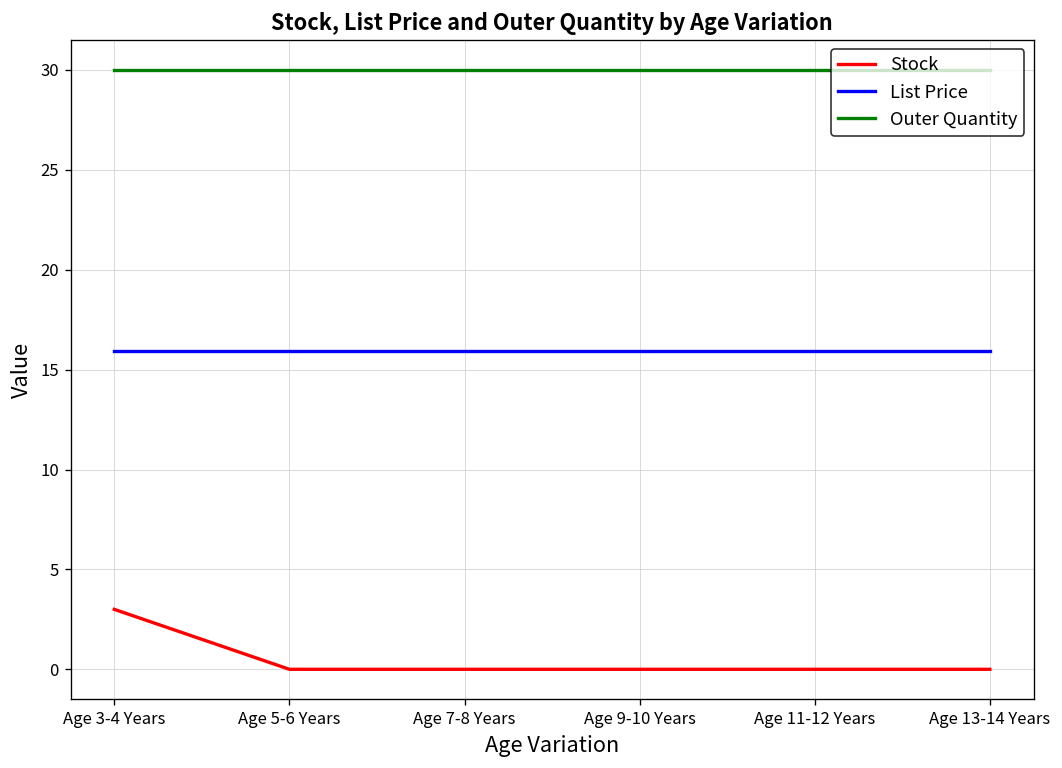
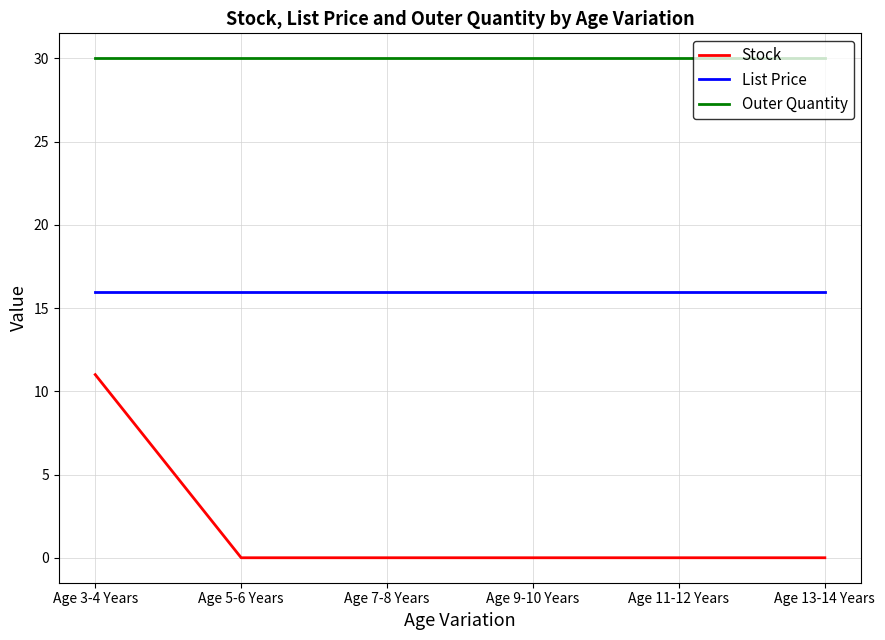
  {
    "Stock": {
-     "Age 3-4 Years": 3,
+     "Age 3-4 Years": 11,
      "Age 5-6 Years": 0,
      "Age 7-8 Years": 0,
      "Age 9-10 Years": 0,
      "Age 11-12 Years": 0,
      "Age 13-14 Years": 0
    },
    "List Price": {
      "Age 3-4 Years": 16,
      "Age 5-6 Years": 16,
      "Age 7-8 Years": 16,
      "Age 9-10 Years": 16,
      "Age 11-12 Years": 16,
      "Age 13-14 Years": 16
    },
    "Outer Quantity": {
      "Age 3-4 Years": 30,
      "Age 5-6 Years": 30,
      "Age 7-8 Years": 30,
      "Age 9-10 Years": 30,
      "Age 11-12 Years": 30
    }
  }
